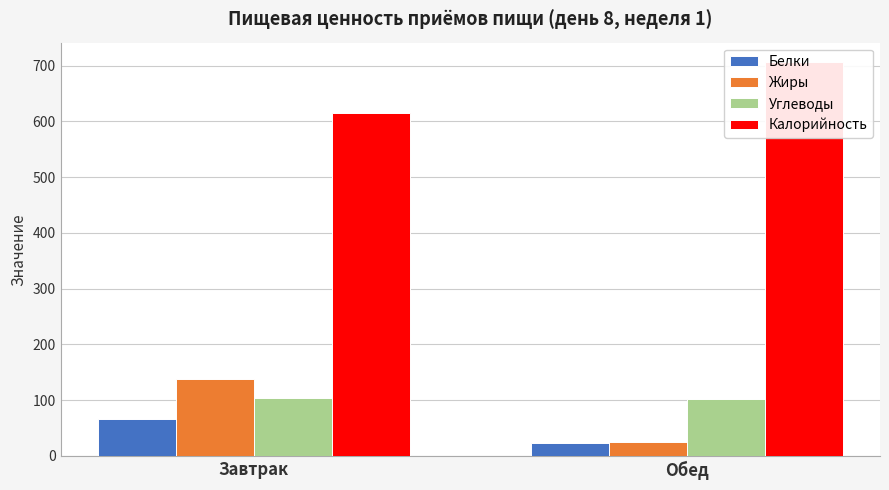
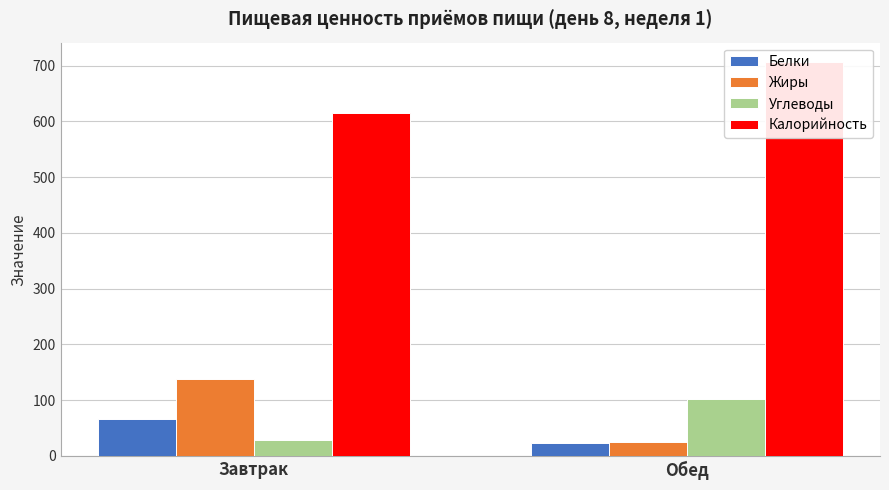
  {
    "Белки": {
      "Завтрак": 70,
      "Обед": 20
    },
    "Жиры": {
      "Завтрак": 140,
      "Обед": 30
    },
    "Углеводы": {
-     "Завтрак": 100,
+     "Завтрак": 30,
      "Обед": 100
    },
    "Калорийность": {
      "Завтрак": 620
    }
  }
